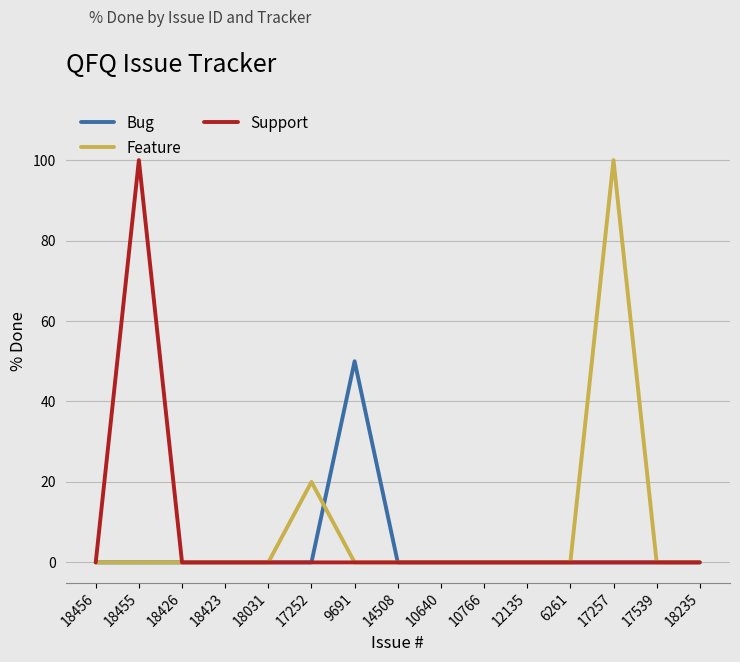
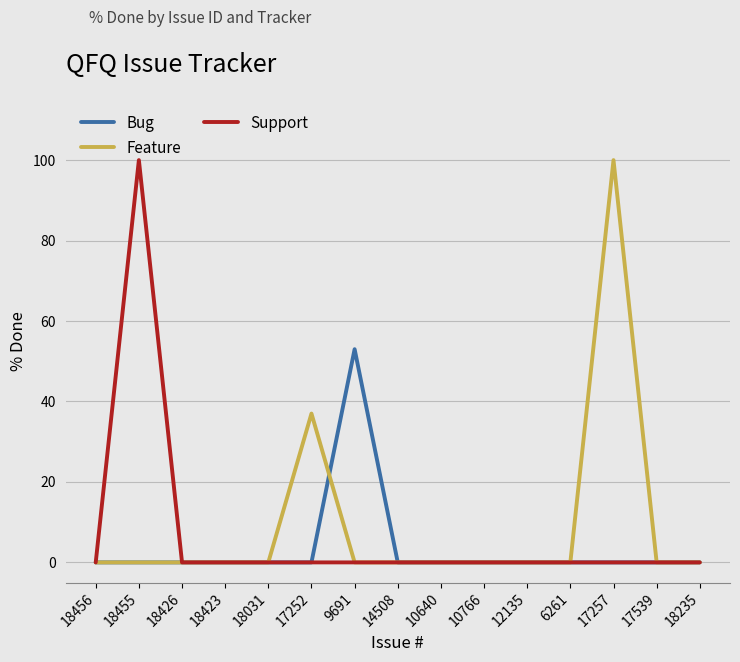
  {
    "Bug": {
-     "9691": 50
+     "9691": 53
    },
    "Feature": {
-     "17252": 20,
+     "17252": 37,
      "17257": 100
    },
    "Support": {
      "18455": 100
    }
  }
